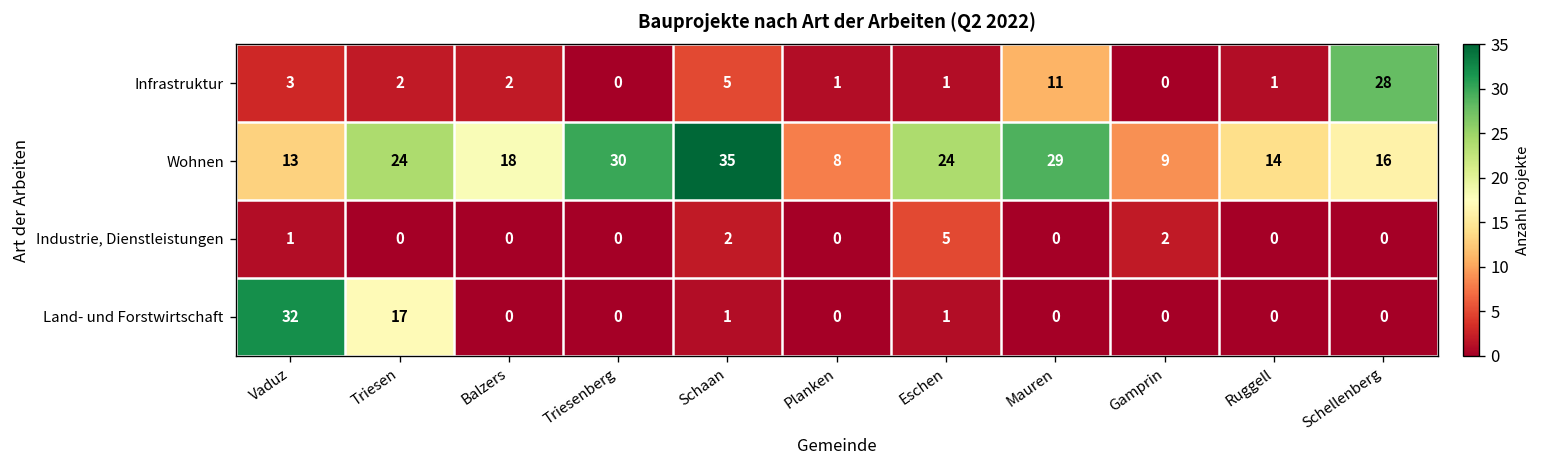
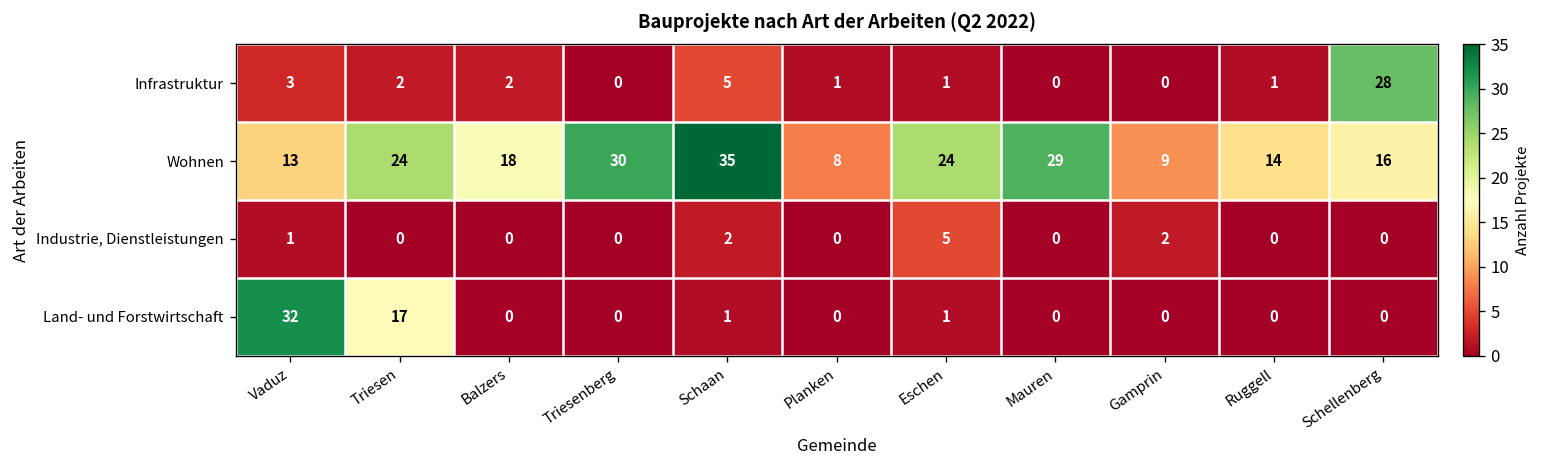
  {
    "Infrastruktur": {
      "Vaduz": 3,
      "Triesen": 2,
      "Balzers": 2,
      "Triesenberg": 0,
      "Schaan": 5,
      "Planken": 1,
      "Eschen": 1,
-     "Mauren": 11,
+     "Mauren": 0,
      "Gamprin": 0,
      "Ruggell": 1,
      "Schellenberg": 28
    },
    "Wohnen": {
      "Vaduz": 13,
      "Triesen": 24,
      "Balzers": 18,
      "Triesenberg": 30,
      "Schaan": 35,
      "Planken": 8,
      "Eschen": 24,
      "Mauren": 29,
      "Gamprin": 9,
      "Ruggell": 14,
      "Schellenberg": 16
    },
    "Industrie, Dienstleistungen": {
      "Vaduz": 1,
      "Triesen": 0,
      "Balzers": 0,
      "Triesenberg": 0,
      "Schaan": 2,
      "Planken": 0,
      "Eschen": 5,
      "Mauren": 0,
      "Gamprin": 2,
      "Ruggell": 0,
      "Schellenberg": 0
    },
    "Land- und Forstwirtschaft": {
      "Vaduz": 32,
      "Triesen": 17,
      "Balzers": 0,
      "Triesenberg": 0,
      "Schaan": 1,
      "Planken": 0,
      "Eschen": 1,
      "Mauren": 0,
      "Gamprin": 0,
      "Ruggell": 0,
      "Schellenberg": 0
    }
  }
